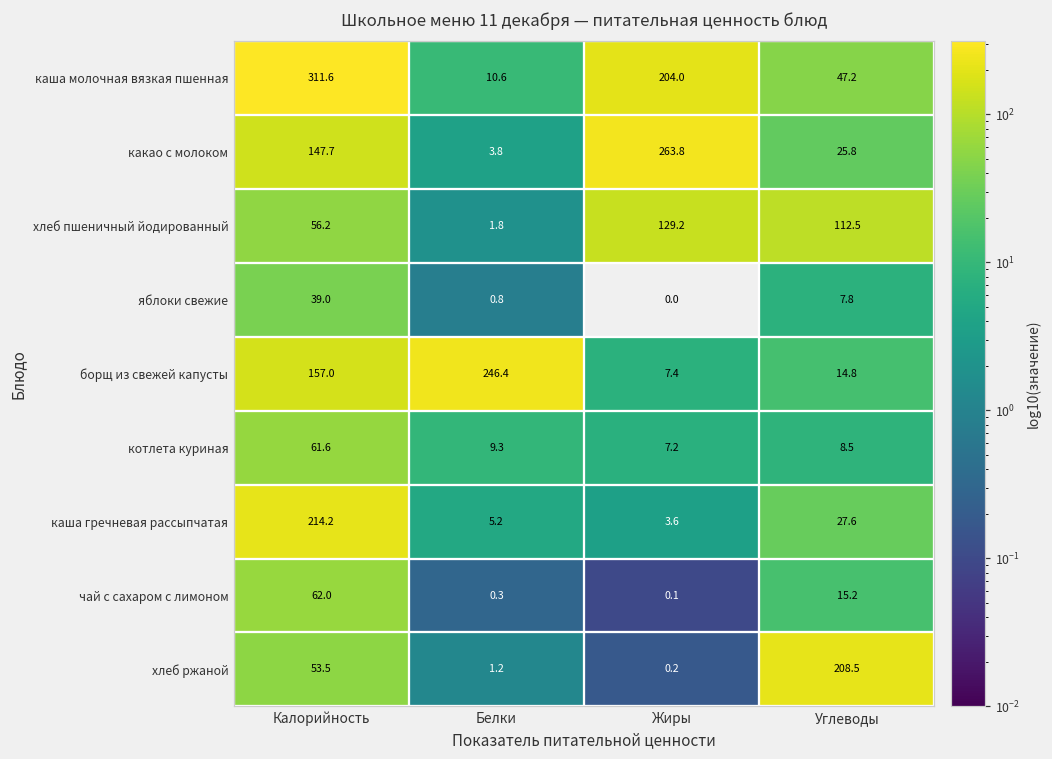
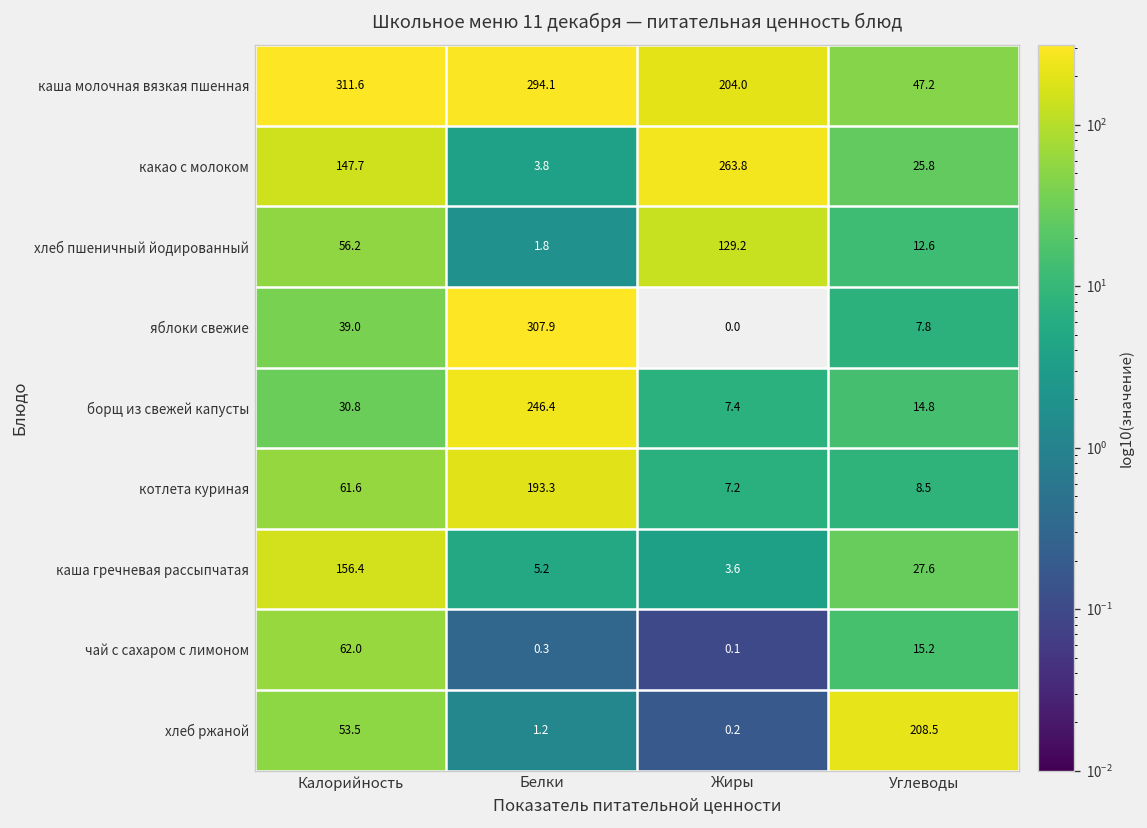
  {
    "каша молочная вязкая пшенная": {
      "Калорийность": 311.6,
-     "Белки": 10.6,
+     "Белки": 294.1,
      "Жиры": 204.0,
      "Углеводы": 47.2
    },
    "какао с молоком": {
      "Калорийность": 147.7,
      "Белки": 3.8,
      "Жиры": 263.8,
      "Углеводы": 25.8
    },
    "хлеб пшеничный йодированный": {
      "Калорийность": 56.2,
      "Белки": 1.8,
      "Жиры": 129.2,
-     "Углеводы": 112.5
+     "Углеводы": 12.6
    },
    "яблоки свежие": {
      "Калорийность": 39.0,
-     "Белки": 0.8,
+     "Белки": 307.9,
      "Жиры": 0.0,
      "Углеводы": 7.8
    },
    "борщ из свежей капусты": {
-     "Калорийность": 157.0,
+     "Калорийность": 30.8,
      "Белки": 246.4,
      "Жиры": 7.4,
      "Углеводы": 14.8
    },
    "котлета куриная": {
      "Калорийность": 61.6,
-     "Белки": 9.3,
+     "Белки": 193.3,
      "Жиры": 7.2,
      "Углеводы": 8.5
    },
    "каша гречневая рассыпчатая": {
-     "Калорийность": 214.2,
+     "Калорийность": 156.4,
      "Белки": 5.2,
      "Жиры": 3.6,
      "Углеводы": 27.6
    },
    "чай с сахаром с лимоном": {
      "Калорийность": 62.0,
      "Белки": 0.3,
      "Жиры": 0.1,
      "Углеводы": 15.2
    },
    "хлеб ржаной": {
      "Калорийность": 53.5,
      "Белки": 1.2,
      "Жиры": 0.2,
      "Углеводы": 208.5
    }
  }
